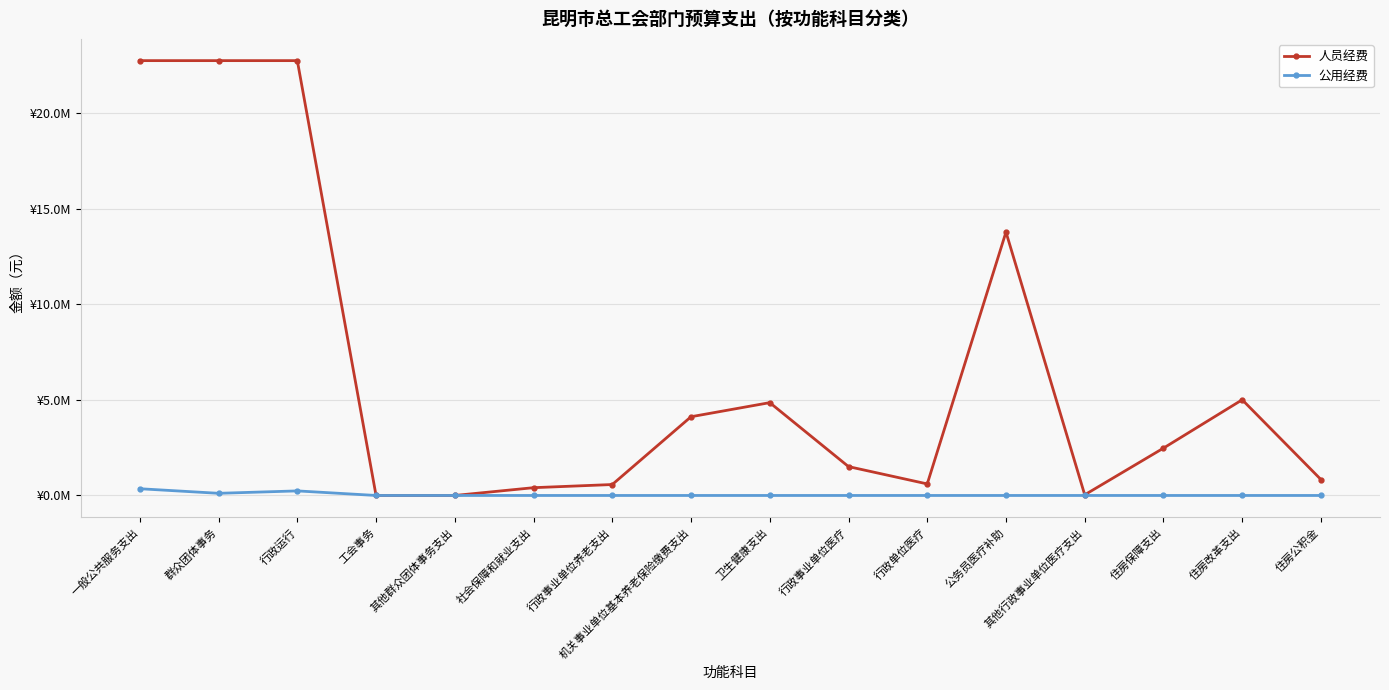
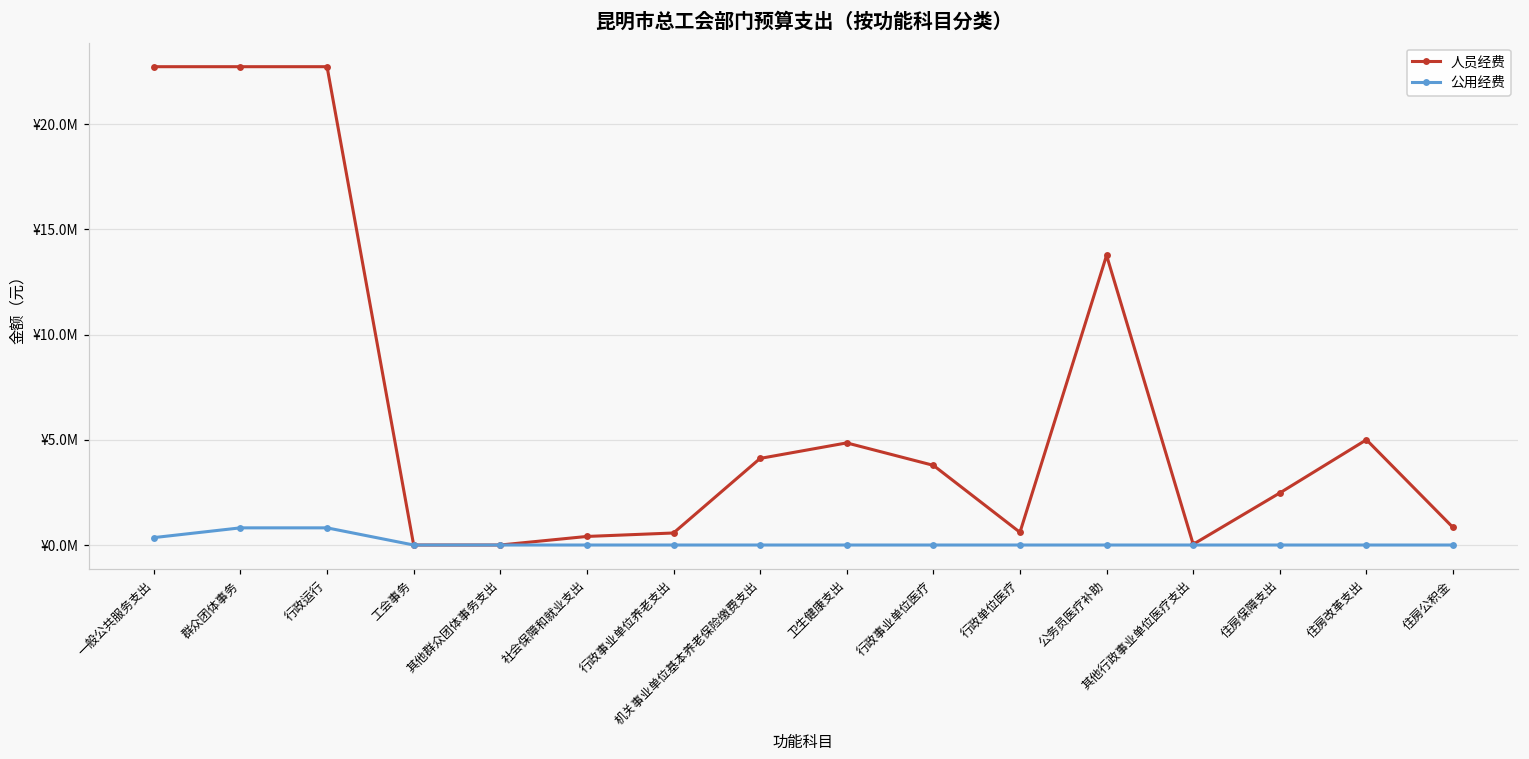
  {
    "人员经费": {
      "一般公共服务支出": "¥22700000",
      "群众团体事务": "¥22700000",
      "行政运行": "¥22700000",
      "社会保障和就业支出": "¥400000",
      "行政事业单位养老支出": "¥600000",
      "机关事业单位基本养老保险缴费支出": "¥4100000",
      "卫生健康支出": "¥4900000",
-     "行政事业单位医疗": "¥1500000",
+     "行政事业单位医疗": "¥3800000",
      "行政单位医疗": "¥600000",
      "公务员医疗补助": "¥13800000",
      "住房保障支出": "¥2500000",
      "住房改革支出": "¥5000000",
      "住房公积金": "¥800000"
    },
    "公用经费": {
      "一般公共服务支出": "¥400000",
-     "群众团体事务": "¥100000",
-     "行政运行": "¥200000",
+     "群众团体事务": "¥800000",
+     "行政运行": "¥800000",
      "社会保障和就业支出": "¥0",
      "行政事业单位养老支出": "¥0",
      "机关事业单位基本养老保险缴费支出": "¥0",
      "卫生健康支出": "¥0",
      "行政事业单位医疗": "¥0",
      "行政单位医疗": "¥0",
      "公务员医疗补助": "¥0",
      "住房保障支出": "¥0",
      "住房改革支出": "¥0",
      "住房公积金": "¥0"
    }
  }
